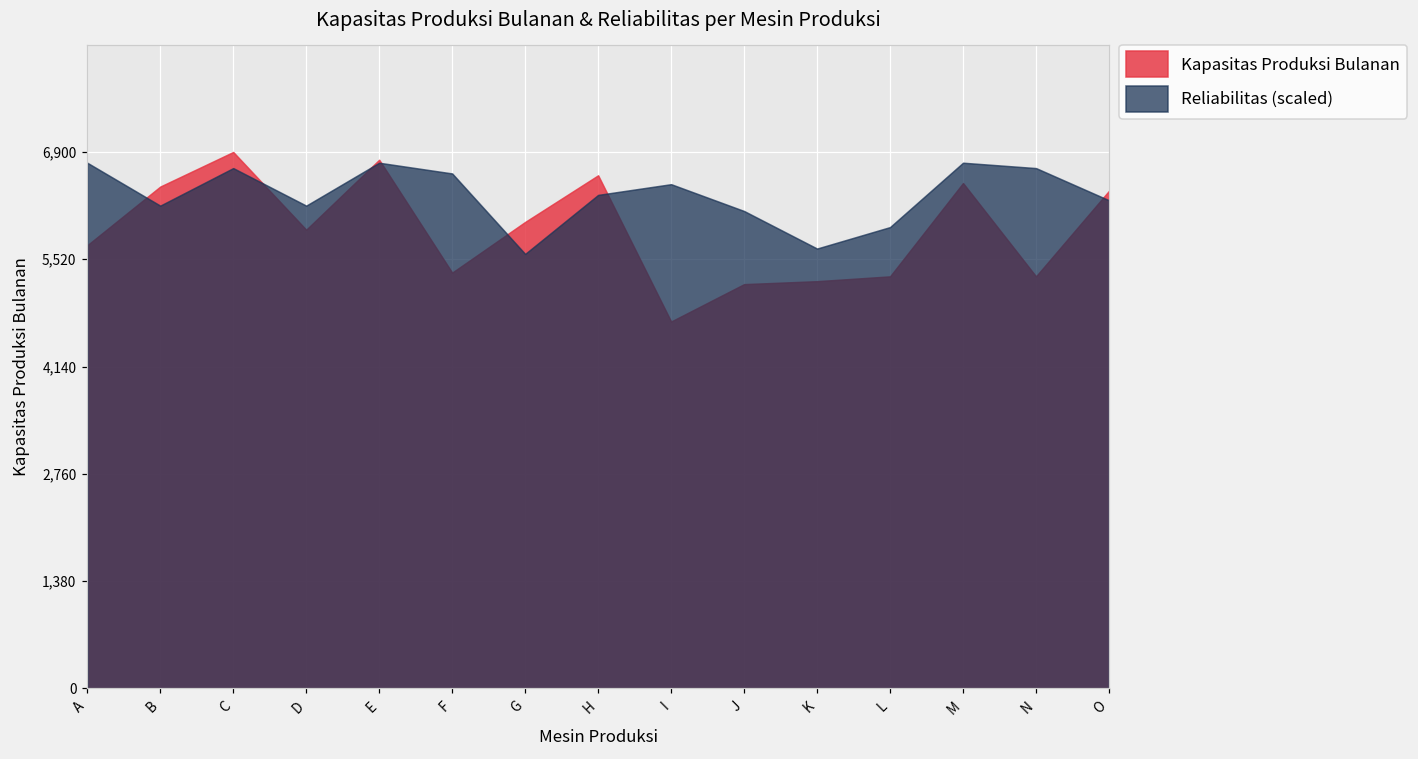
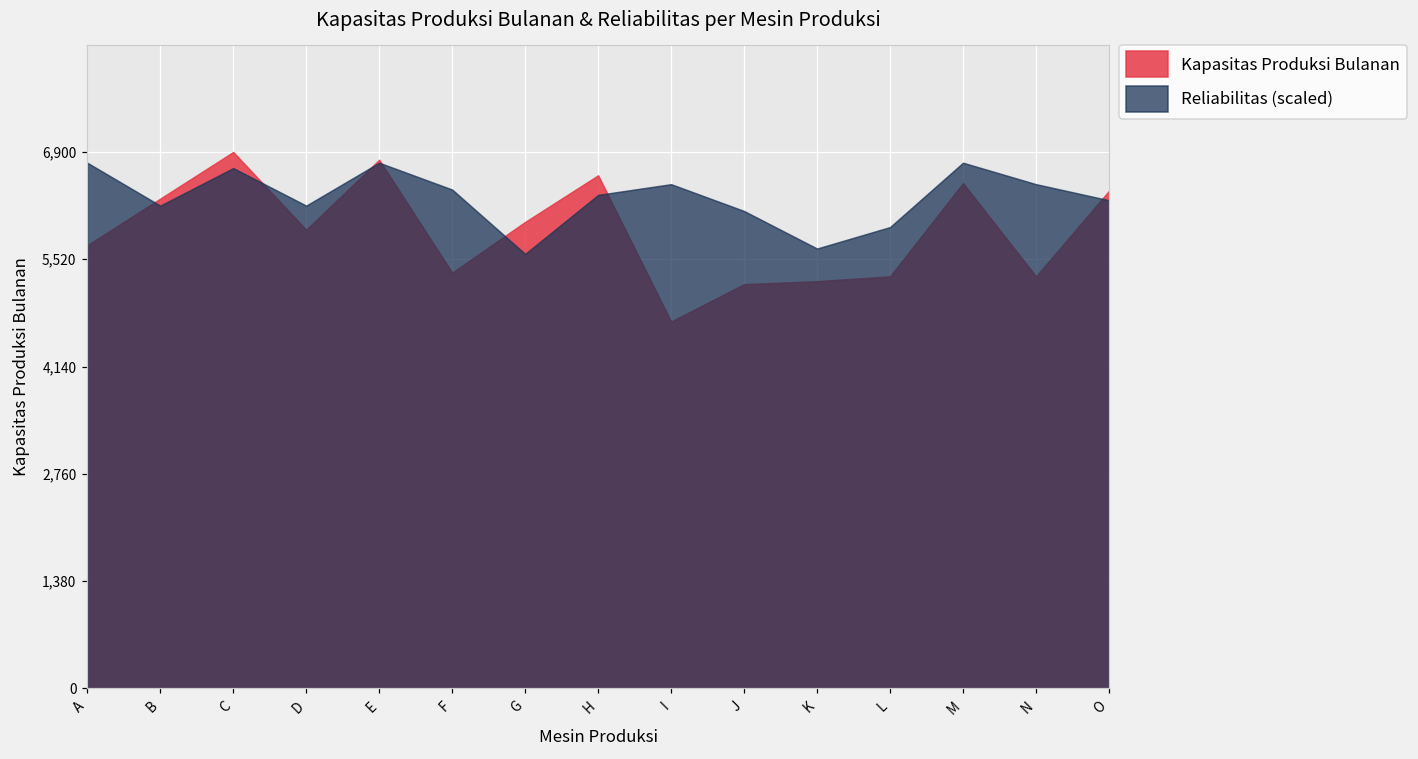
  {
    "Kapasitas Produksi Bulanan": {
      "A": "5,700",
-     "B": "6,500",
+     "B": "6,300",
      "C": "6,900",
      "D": "5,900",
      "E": "6,800",
      "F": "5,300",
      "G": "6,000",
      "H": "6,600",
      "I": "4,700",
      "J": "5,200",
      "K": "5,200",
      "L": "5,300",
      "M": "6,500",
      "N": "5,300",
      "O": "6,400"
    },
    "Reliabilitas (scaled)": {
      "A": "6,800",
      "B": "6,200",
      "C": "6,700",
      "D": "6,200",
      "E": "6,800",
-     "F": "6,600",
+     "F": "6,400",
      "G": "5,600",
      "H": "6,300",
      "I": "6,500",
      "J": "6,100",
      "K": "5,700",
      "L": "5,900",
      "M": "6,800",
-     "N": "6,700",
+     "N": "6,500",
      "O": "6,300"
    }
  }
